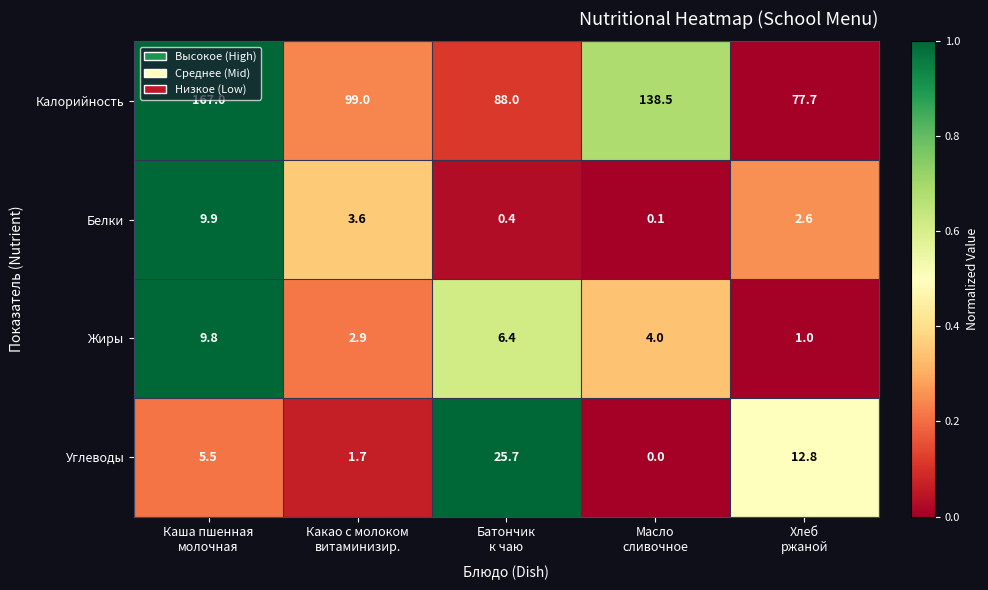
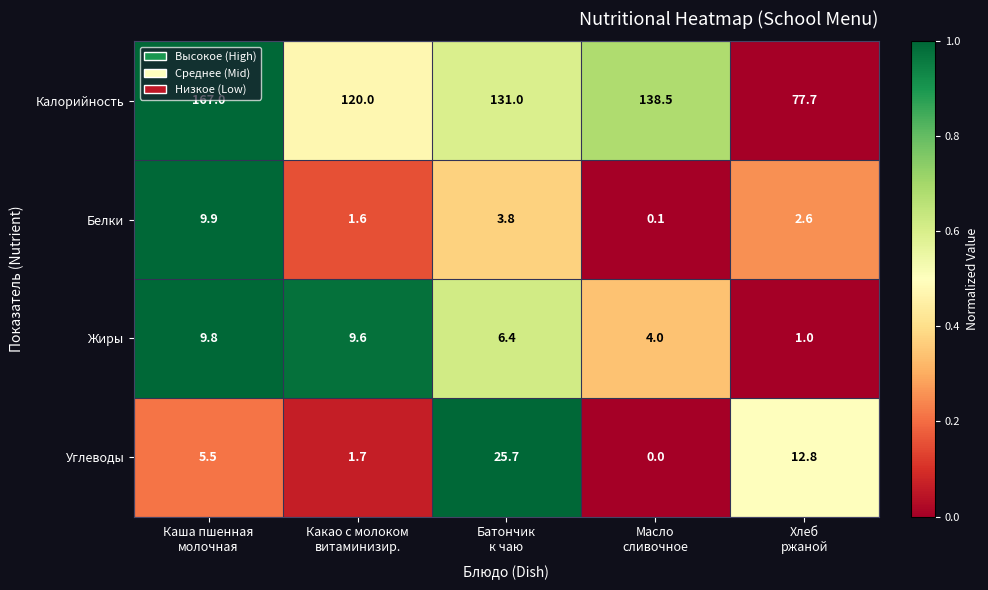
  {
    "Калорийность": {
-     "Какао с молоком витаминизир.": 99.0,
-     "Батончик к чаю": 88.0,
+     "Какао с молоком витаминизир.": 120.0,
+     "Батончик к чаю": 131.0,
      "Масло сливочное": 138.5,
      "Хлеб ржаной": 77.7
    },
    "Белки": {
      "Каша пшенная молочная": 9.9,
-     "Какао с молоком витаминизир.": 3.6,
-     "Батончик к чаю": 0.4,
+     "Какао с молоком витаминизир.": 1.6,
+     "Батончик к чаю": 3.8,
      "Масло сливочное": 0.1,
      "Хлеб ржаной": 2.6
    },
    "Жиры": {
      "Каша пшенная молочная": 9.8,
-     "Какао с молоком витаминизир.": 2.9,
+     "Какао с молоком витаминизир.": 9.6,
      "Батончик к чаю": 6.4,
      "Масло сливочное": 4.0,
      "Хлеб ржаной": 1.0
    },
    "Углеводы": {
      "Каша пшенная молочная": 5.5,
      "Какао с молоком витаминизир.": 1.7,
      "Батончик к чаю": 25.7,
      "Масло сливочное": 0.0,
      "Хлеб ржаной": 12.8
    }
  }
